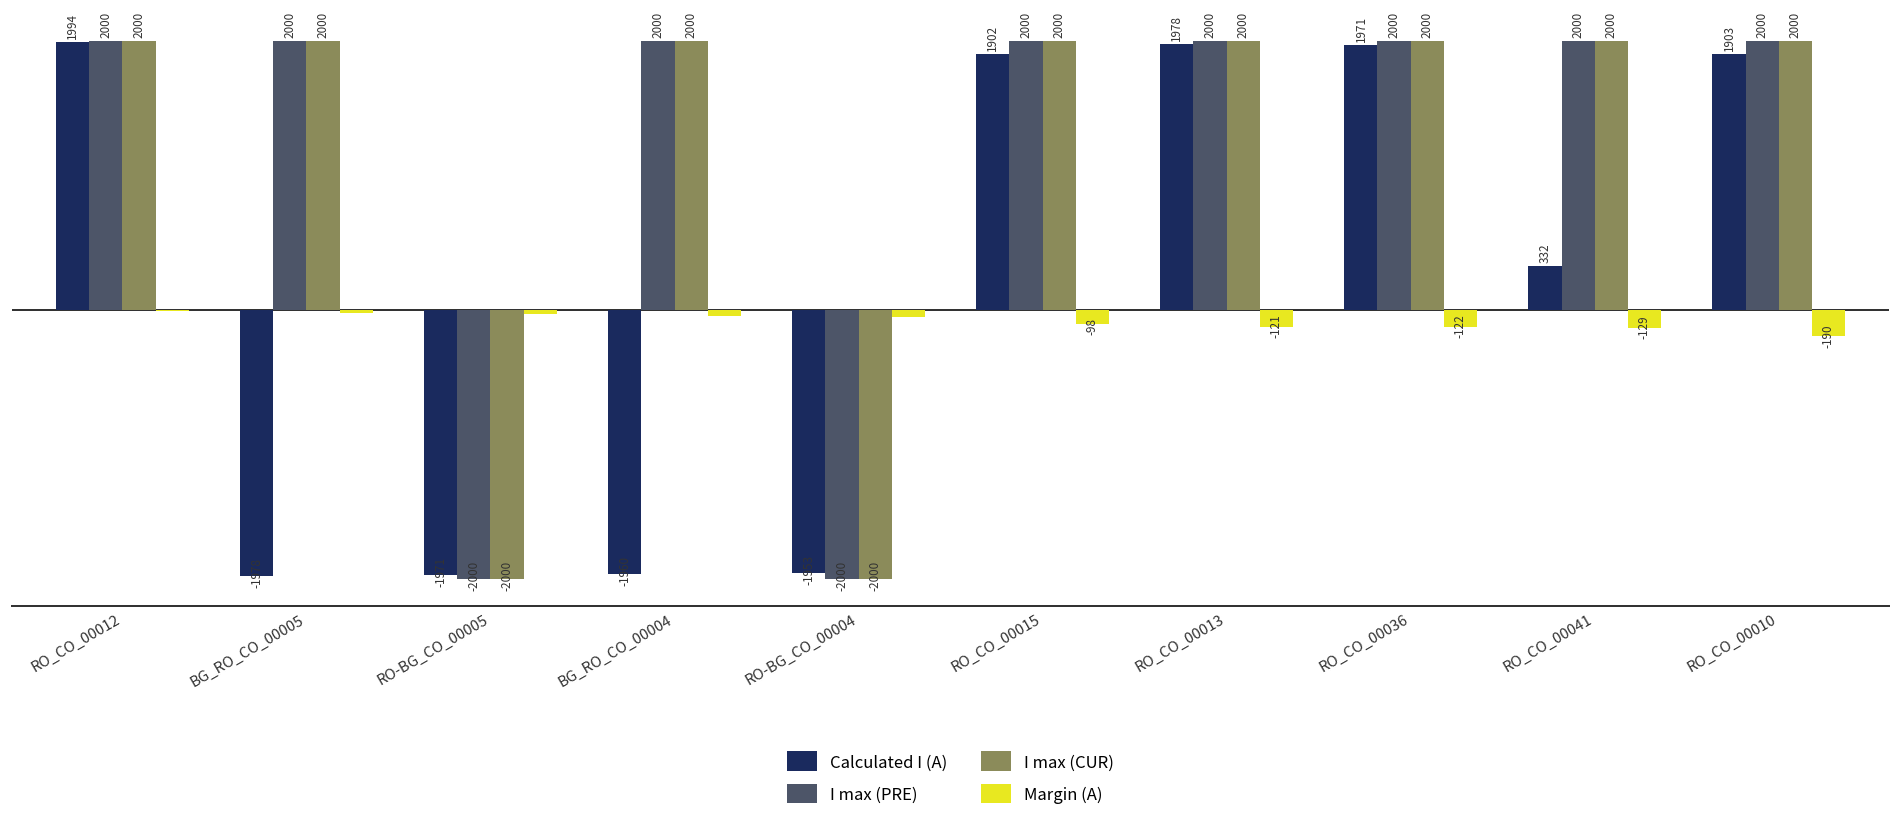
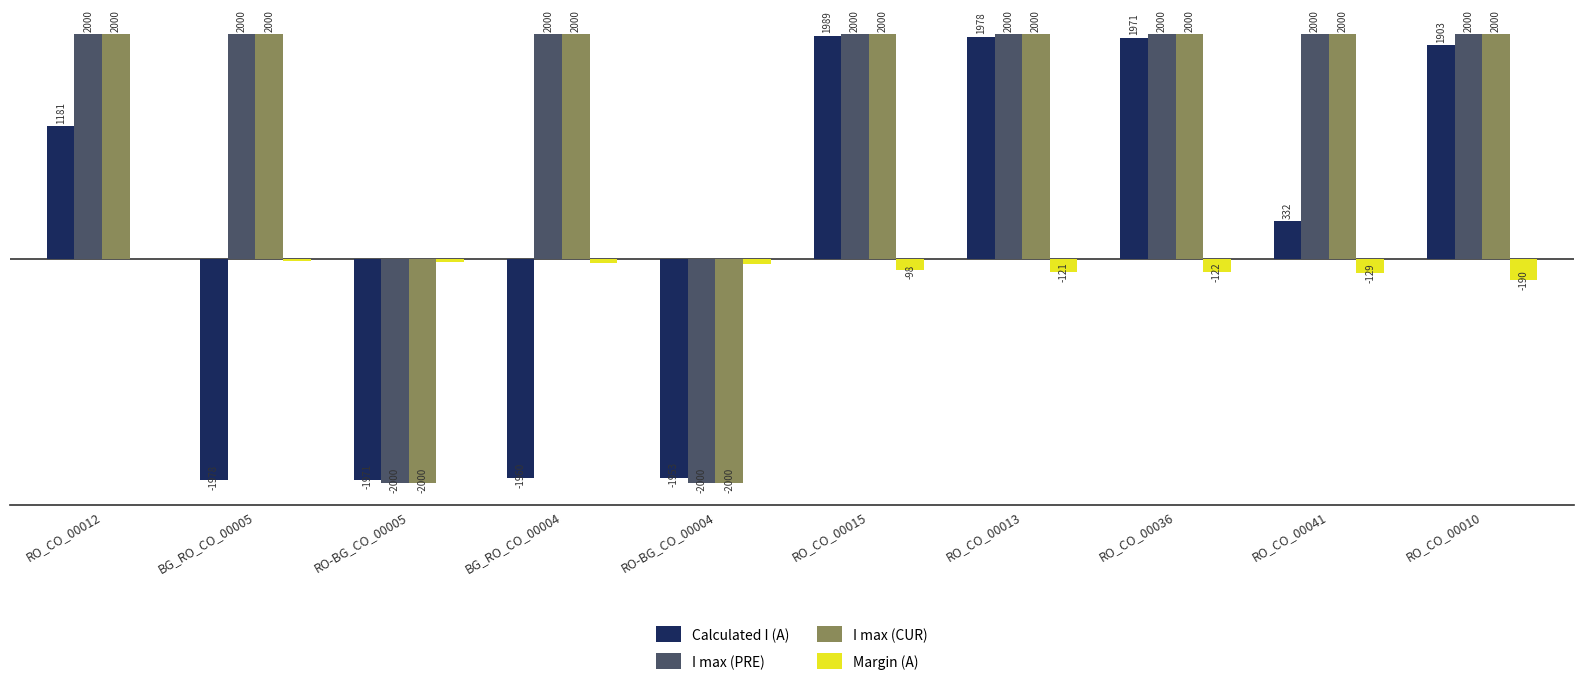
  {
    "Calculated I (A)": {
-     "RO_CO_00012": 1994,
-     "RO_CO_00015": 1902,
+     "RO_CO_00012": 1181,
+     "RO_CO_00015": 1989,
      "RO_CO_00013": 1978,
      "RO_CO_00036": 1971,
      "RO_CO_00041": 332,
      "RO_CO_00010": 1903
    },
    "I max (PRE)": {
      "RO_CO_00012": 2000,
      "BG_RO_CO_00005": 2000,
      "RO-BG_CO_00005": -2000,
      "BG_RO_CO_00004": 2000,
      "RO-BG_CO_00004": -2000,
      "RO_CO_00015": 2000,
      "RO_CO_00013": 2000,
      "RO_CO_00036": 2000,
      "RO_CO_00041": 2000,
      "RO_CO_00010": 2000
    },
    "I max (CUR)": {
      "RO_CO_00012": 2000,
      "BG_RO_CO_00005": 2000,
      "RO-BG_CO_00005": -2000,
      "BG_RO_CO_00004": 2000,
      "RO-BG_CO_00004": -2000,
      "RO_CO_00015": 2000,
      "RO_CO_00013": 2000,
      "RO_CO_00036": 2000,
      "RO_CO_00041": 2000,
      "RO_CO_00010": 2000
    },
    "Margin (A)": {
      "RO_CO_00015": -98,
      "RO_CO_00013": -121,
      "RO_CO_00036": -122,
      "RO_CO_00041": -129,
      "RO_CO_00010": -190
    }
  }
